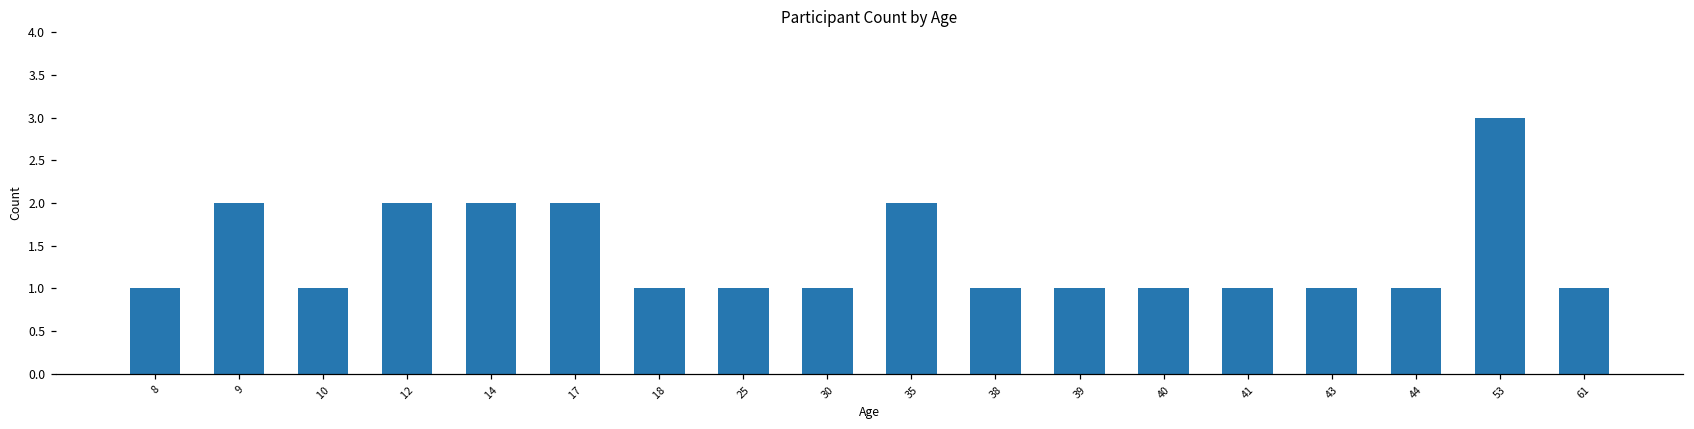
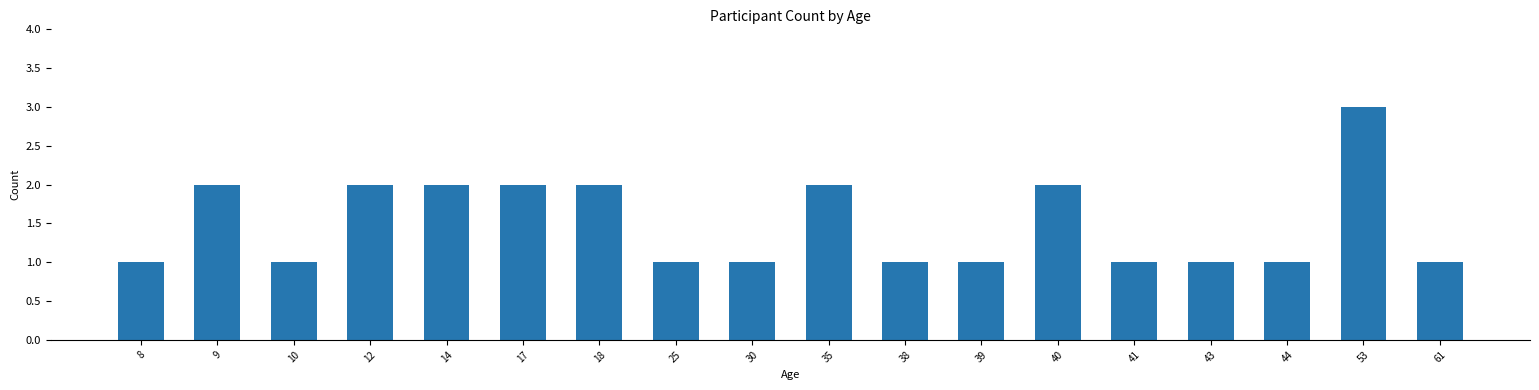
  {
    "8": 1,
    "9": 2,
    "10": 1,
    "12": 2,
    "14": 2,
    "17": 2,
-   "18": 1,
+   "18": 2,
    "25": 1,
    "30": 1,
    "35": 2,
    "38": 1,
    "39": 1,
-   "40": 1,
+   "40": 2,
    "41": 1,
    "43": 1,
    "44": 1,
    "53": 3,
    "61": 1
  }
